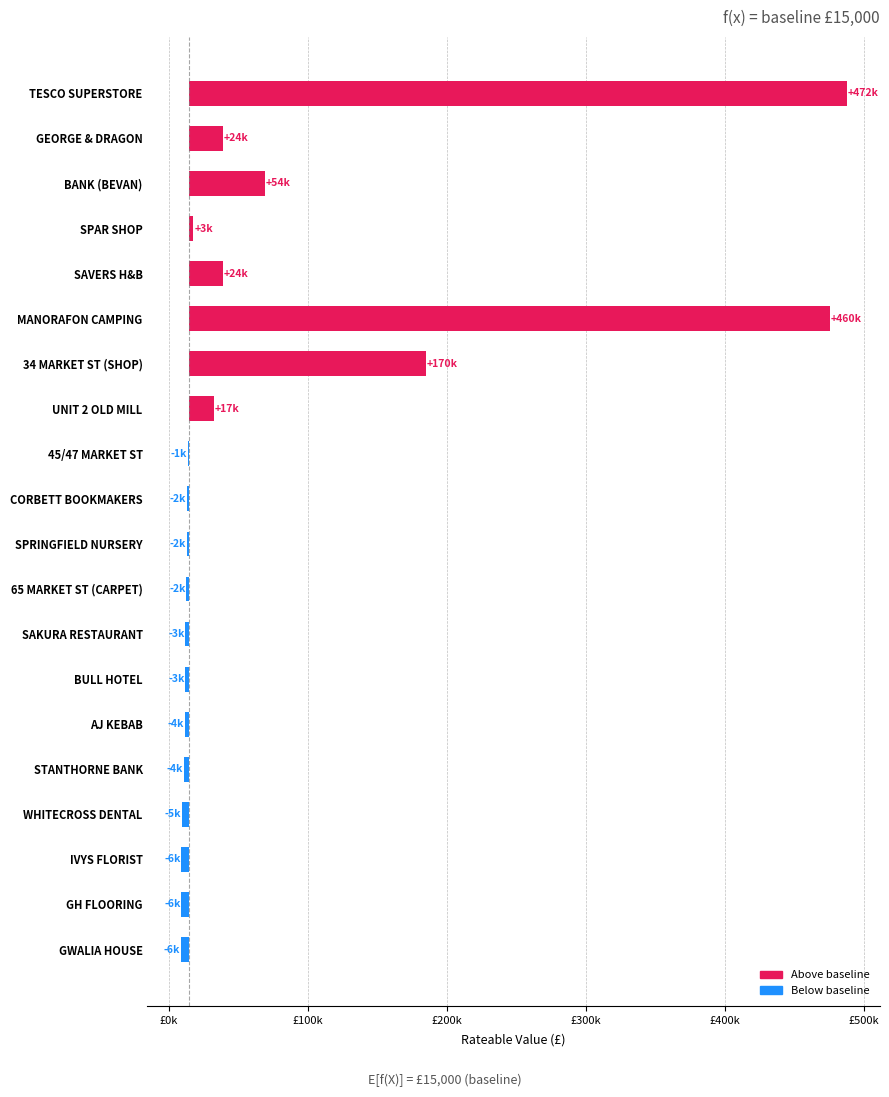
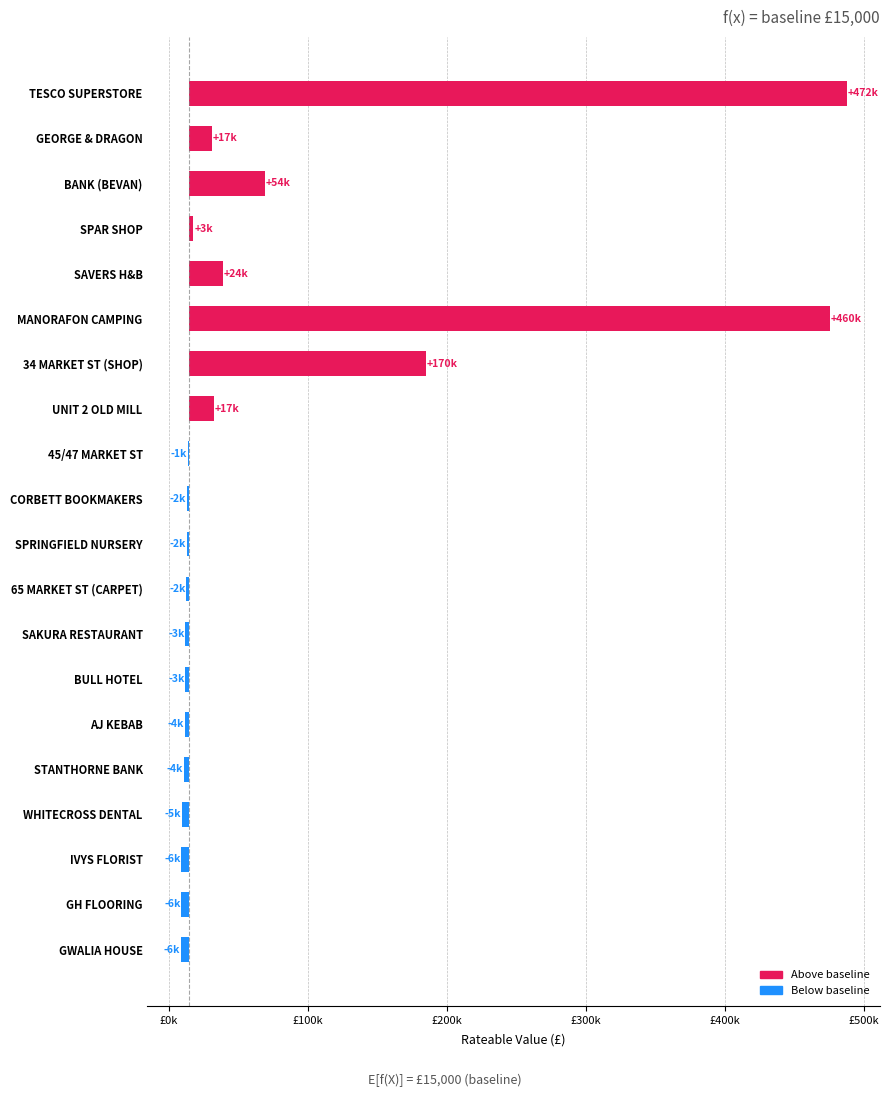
  {
    "TESCO SUPERSTORE": "+472k",
-   "GEORGE & DRAGON": "+24k",
+   "GEORGE & DRAGON": "+17k",
    "BANK (BEVAN)": "+54k",
    "SPAR SHOP": "+3k",
    "SAVERS H&B": "+24k",
    "MANORAFON CAMPING": "+460k",
    "34 MARKET ST (SHOP)": "+170k",
    "UNIT 2 OLD MILL": "+17k",
    "45/47 MARKET ST": "-1k",
    "CORBETT BOOKMAKERS": "-2k",
    "SPRINGFIELD NURSERY": "-2k",
    "65 MARKET ST (CARPET)": "-2k",
    "SAKURA RESTAURANT": "-3k",
    "BULL HOTEL": "-3k",
    "AJ KEBAB": "-4k",
    "STANTHORNE BANK": "-4k",
    "WHITECROSS DENTAL": "-5k",
    "IVYS FLORIST": "-6k",
    "GH FLOORING": "-6k",
    "GWALIA HOUSE": "-6k"
  }
